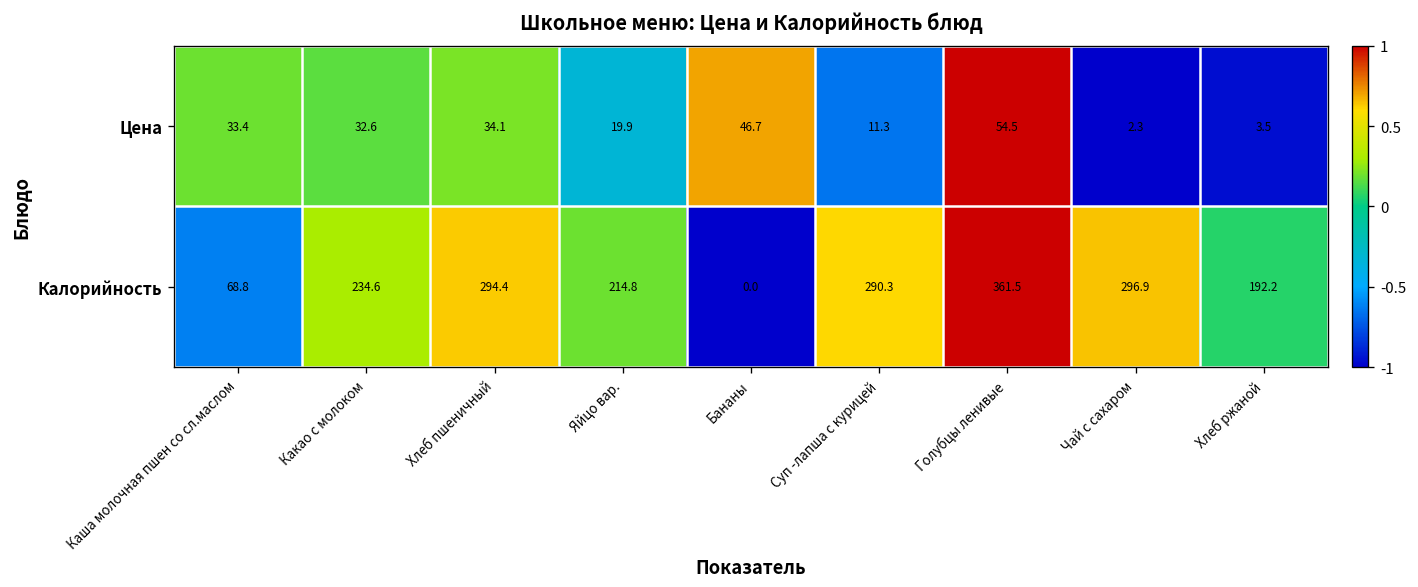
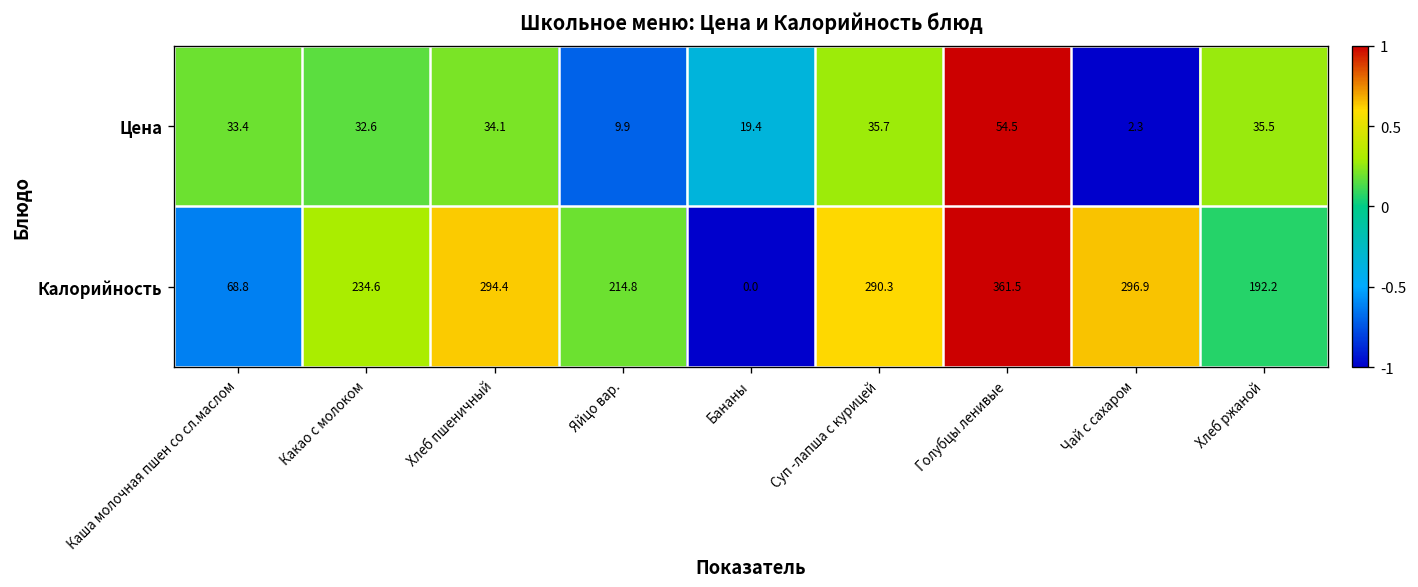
  {
    "Цена": {
      "Каша молочная пшен со сл.маслом": 33.4,
      "Какао с молоком": 32.6,
      "Хлеб пшеничный": 34.1,
-     "Яйцо вар.": 19.9,
-     "Бананы": 46.7,
-     "Суп -лапша с курицей": 11.3,
+     "Яйцо вар.": 9.9,
+     "Бананы": 19.4,
+     "Суп -лапша с курицей": 35.7,
      "Голубцы ленивые": 54.5,
      "Чай с сахаром": 2.3,
-     "Хлеб ржаной": 3.5
+     "Хлеб ржаной": 35.5
    },
    "Калорийность": {
      "Каша молочная пшен со сл.маслом": 68.8,
      "Какао с молоком": 234.6,
      "Хлеб пшеничный": 294.4,
      "Яйцо вар.": 214.8,
      "Бананы": 0.0,
      "Суп -лапша с курицей": 290.3,
      "Голубцы ленивые": 361.5,
      "Чай с сахаром": 296.9,
      "Хлеб ржаной": 192.2
    }
  }
